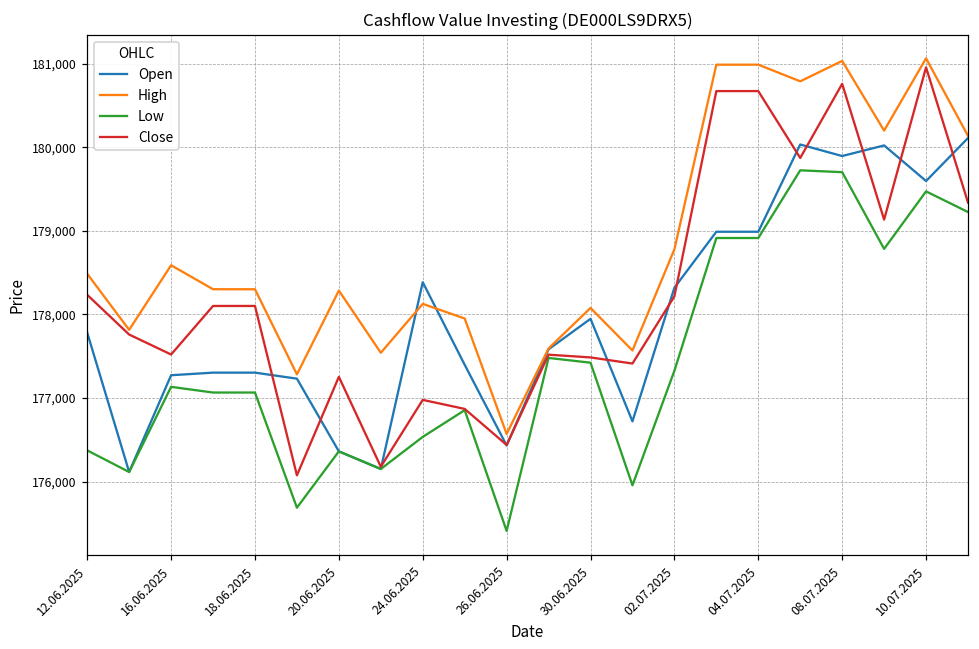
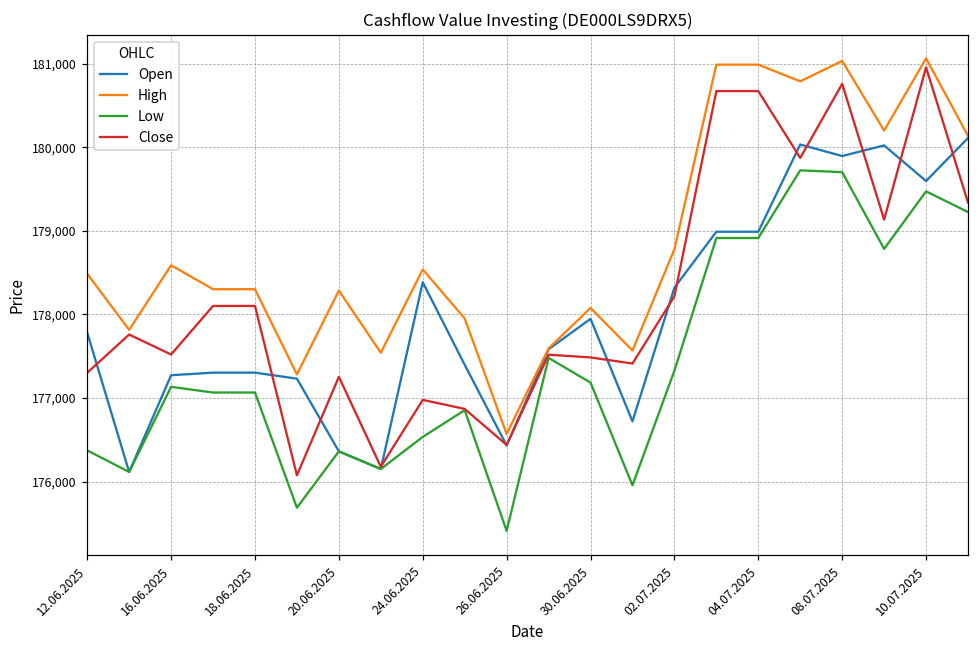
  {
    "Open": {
      "12.06.2025": "177,800",
      "16.06.2025": "177,300",
      "18.06.2025": "177,300",
      "24.06.2025": "178,400",
      "30.06.2025": "177,900",
      "02.07.2025": "178,300",
      "04.07.2025": "179,000",
      "08.07.2025": "179,900",
      "10.07.2025": "179,600"
    },
    "High": {
      "12.06.2025": "178,500",
      "16.06.2025": "178,600",
      "18.06.2025": "178,300",
      "20.06.2025": "178,300",
-     "24.06.2025": "178,100",
+     "24.06.2025": "178,500",
      "26.06.2025": "176,600",
      "30.06.2025": "178,100",
      "02.07.2025": "178,800",
      "04.07.2025": "181,000",
      "08.07.2025": "181,000",
      "10.07.2025": "181,100"
    },
    "Low": {
      "12.06.2025": "176,400",
      "16.06.2025": "177,100",
      "18.06.2025": "177,100",
      "24.06.2025": "176,500",
      "26.06.2025": "175,400",
-     "30.06.2025": "177,400",
+     "30.06.2025": "177,200",
      "02.07.2025": "177,300",
      "04.07.2025": "178,900",
      "08.07.2025": "179,700",
      "10.07.2025": "179,500"
    },
    "Close": {
-     "12.06.2025": "178,200",
+     "12.06.2025": "177,300",
      "16.06.2025": "177,500",
      "18.06.2025": "178,100",
      "20.06.2025": "177,300",
      "24.06.2025": "177,000",
      "30.06.2025": "177,500",
      "02.07.2025": "178,200",
      "04.07.2025": "180,700",
      "08.07.2025": "180,800",
      "10.07.2025": "181,000"
    }
  }
